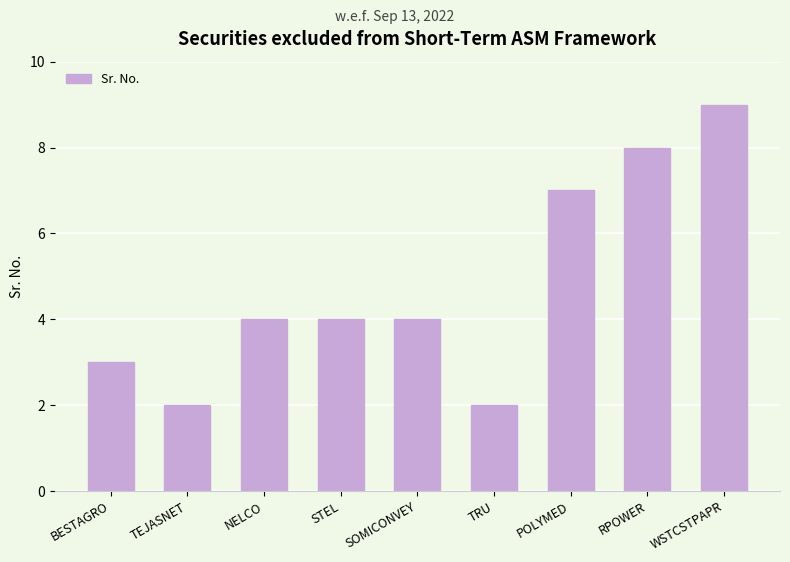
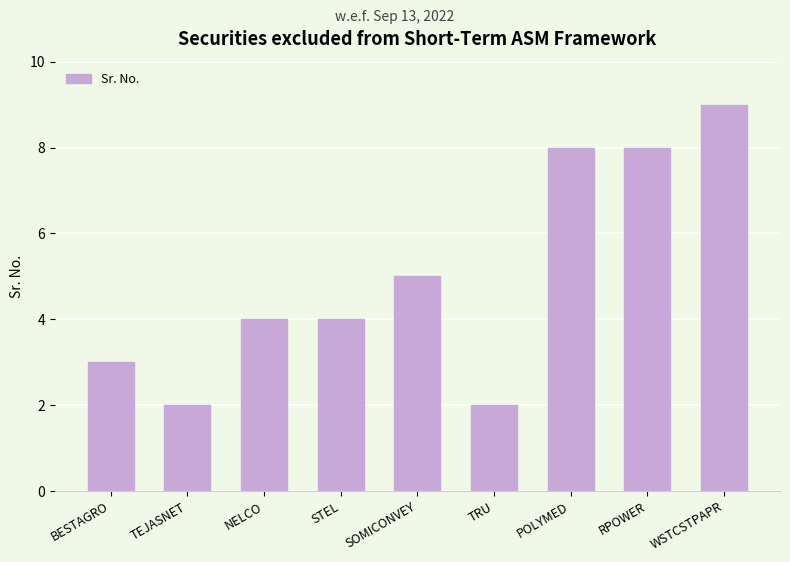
  {
    "BESTAGRO": 3,
    "TEJASNET": 2,
    "NELCO": 4,
    "STEL": 4,
-   "SOMICONVEY": 4,
+   "SOMICONVEY": 5,
    "TRU": 2,
-   "POLYMED": 7,
+   "POLYMED": 8,
    "RPOWER": 8,
    "WSTCSTPAPR": 9
  }
